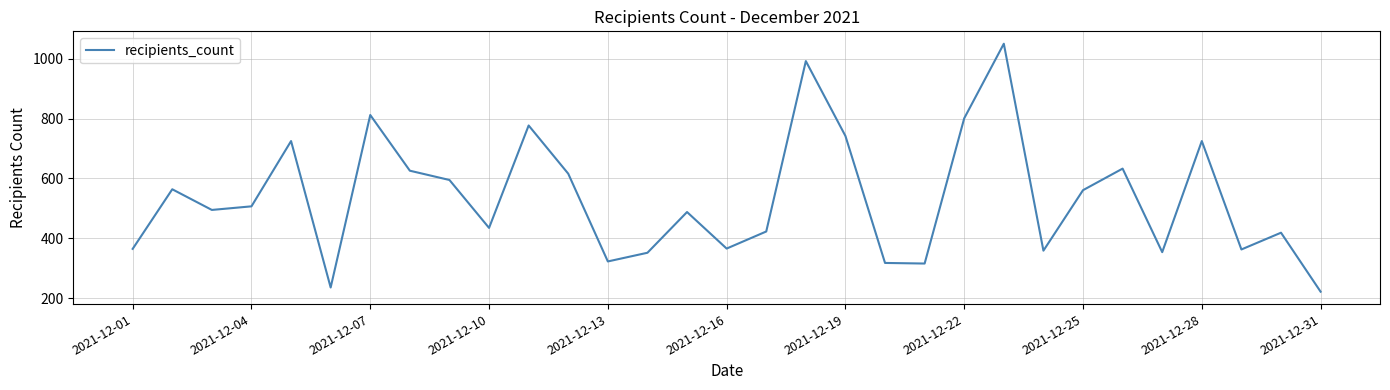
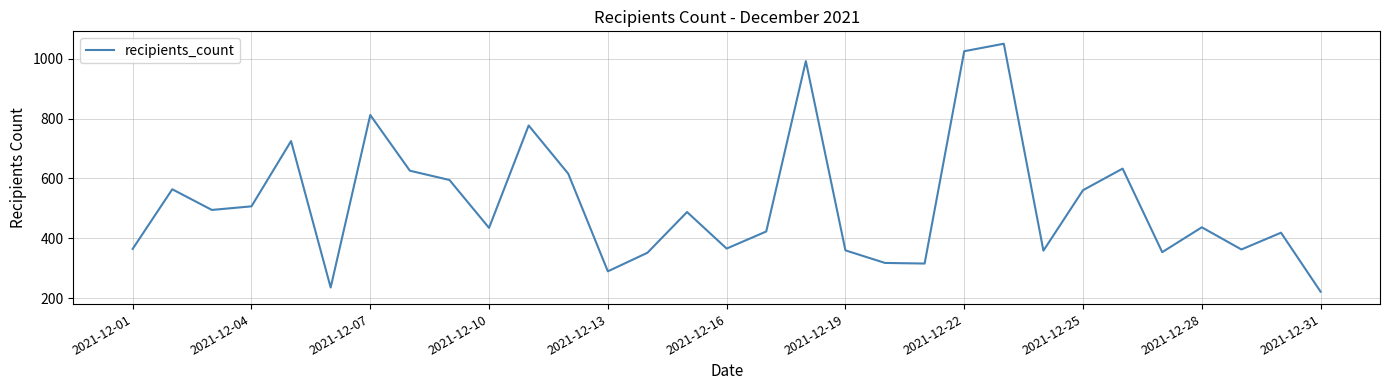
  {
    "2021-12-01": 370,
    "2021-12-04": 510,
    "2021-12-07": 810,
    "2021-12-10": 440,
-   "2021-12-13": 320,
+   "2021-12-13": 290,
    "2021-12-16": 370,
-   "2021-12-19": 740,
-   "2021-12-22": 800,
+   "2021-12-19": 360,
+   "2021-12-22": 1030,
    "2021-12-25": 560,
-   "2021-12-28": 730,
+   "2021-12-28": 440,
    "2021-12-31": 220
  }
